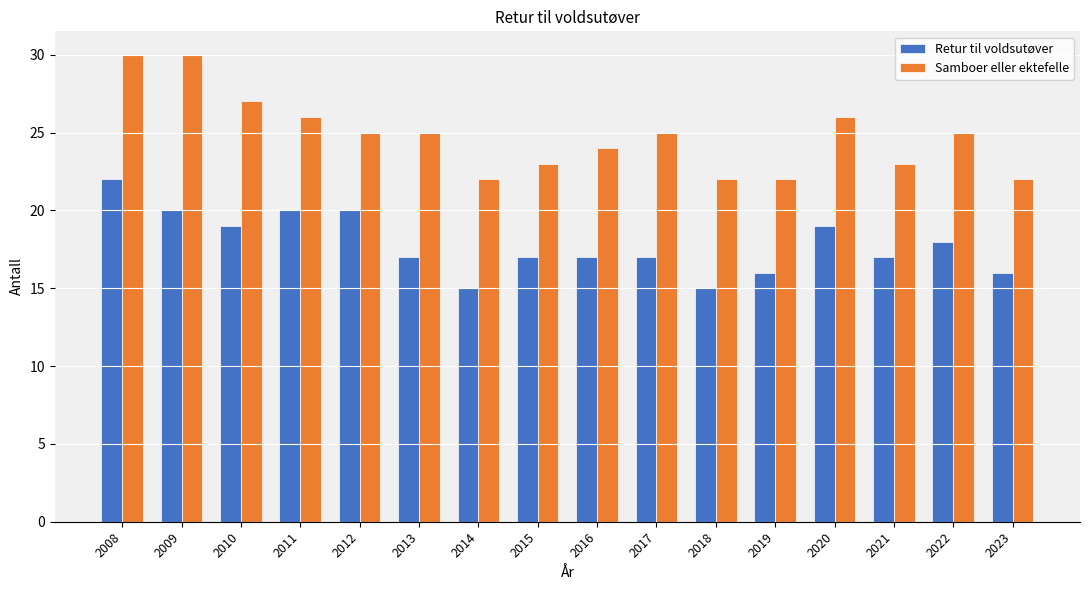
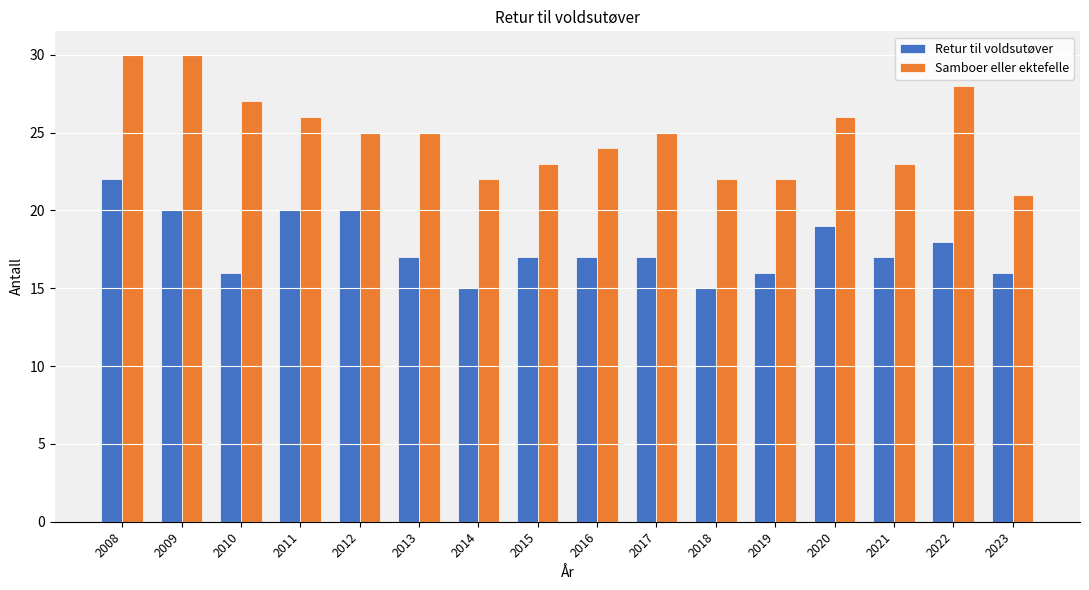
  {
    "Retur til voldsutøver": {
      "2008": 22,
      "2009": 20,
-     "2010": 19,
+     "2010": 16,
      "2011": 20,
      "2012": 20,
      "2013": 17,
      "2014": 15,
      "2015": 17,
      "2016": 17,
      "2017": 17,
      "2018": 15,
      "2019": 16,
      "2020": 19,
      "2021": 17,
      "2022": 18,
      "2023": 16
    },
    "Samboer eller ektefelle": {
      "2008": 30,
      "2009": 30,
      "2010": 27,
      "2011": 26,
      "2012": 25,
      "2013": 25,
      "2014": 22,
      "2015": 23,
      "2016": 24,
      "2017": 25,
      "2018": 22,
      "2019": 22,
      "2020": 26,
      "2021": 23,
-     "2022": 25,
-     "2023": 22
+     "2022": 28,
+     "2023": 21
    }
  }
